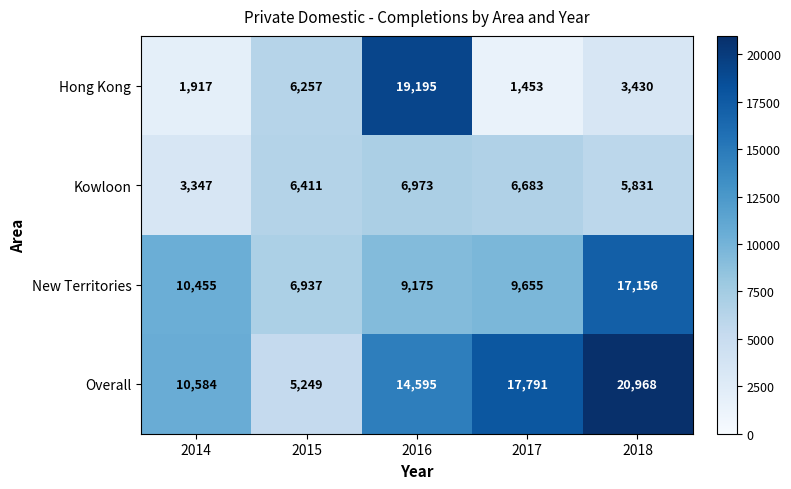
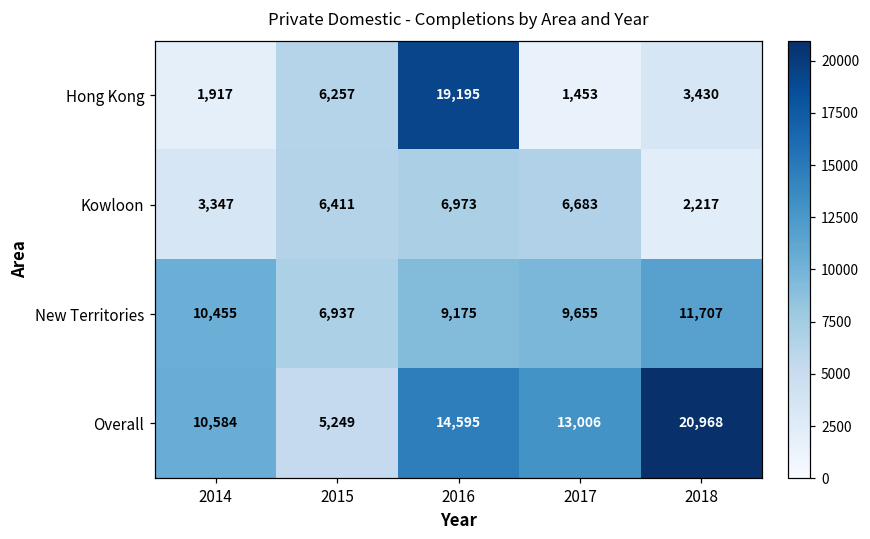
  {
    "Hong Kong": {
      "2014": "1,917",
      "2015": "6,257",
      "2016": "19,195",
      "2017": "1,453",
      "2018": "3,430"
    },
    "Kowloon": {
      "2014": "3,347",
      "2015": "6,411",
      "2016": "6,973",
      "2017": "6,683",
-     "2018": "5,831"
+     "2018": "2,217"
    },
    "New Territories": {
      "2014": "10,455",
      "2015": "6,937",
      "2016": "9,175",
      "2017": "9,655",
-     "2018": "17,156"
+     "2018": "11,707"
    },
    "Overall": {
      "2014": "10,584",
      "2015": "5,249",
      "2016": "14,595",
-     "2017": "17,791",
+     "2017": "13,006",
      "2018": "20,968"
    }
  }
